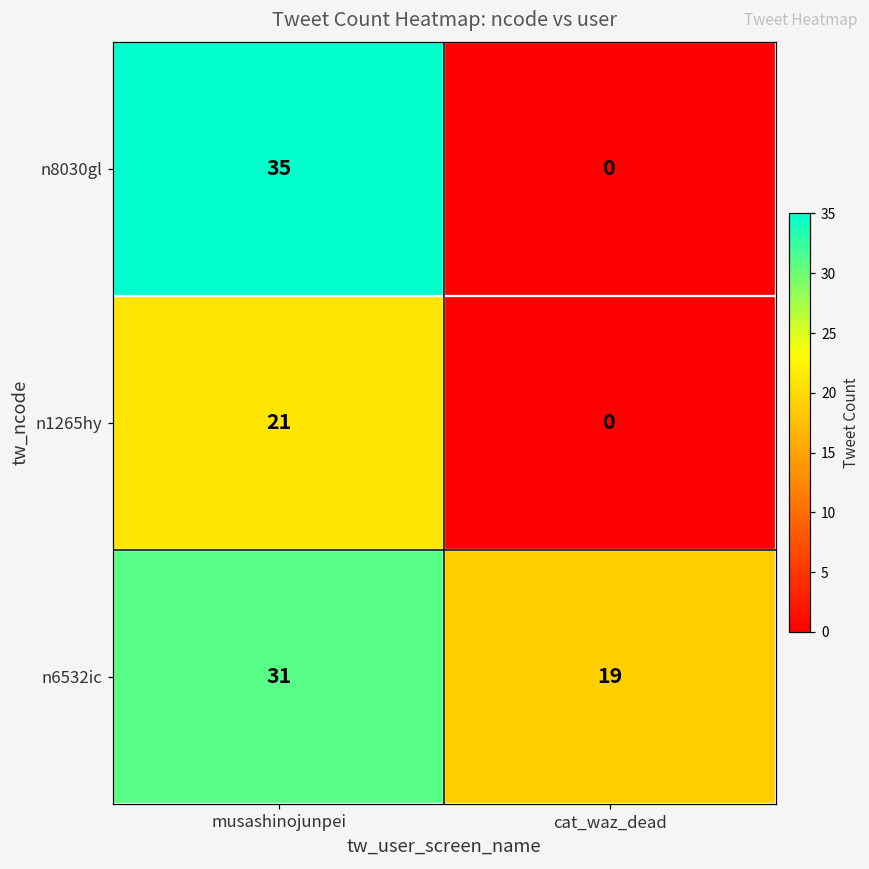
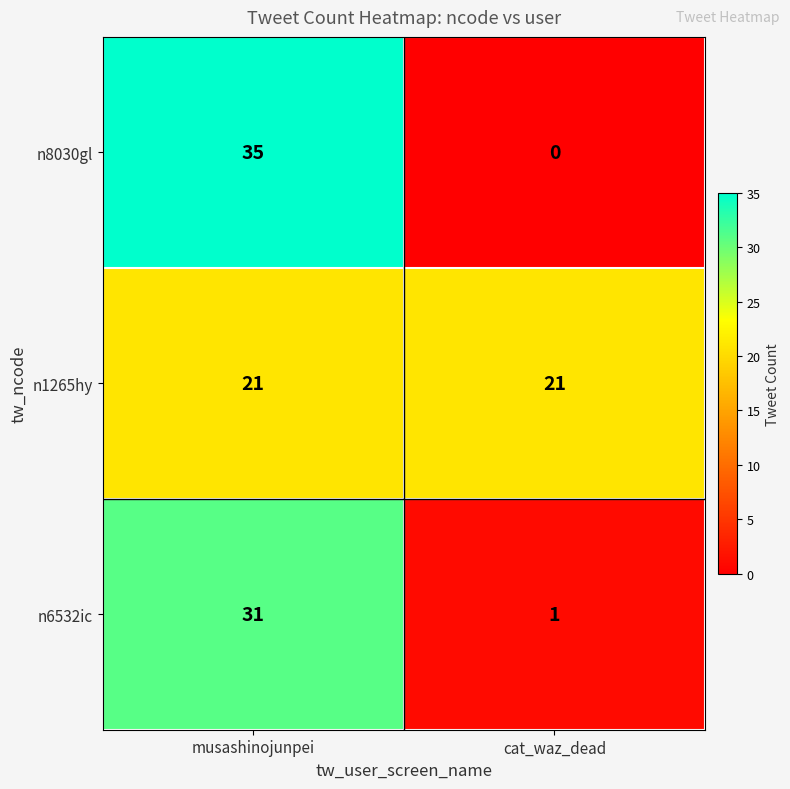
  {
    "n8030gl": {
      "musashinojunpei": 35,
      "cat_waz_dead": 0
    },
    "n1265hy": {
      "musashinojunpei": 21,
-     "cat_waz_dead": 0
+     "cat_waz_dead": 21
    },
    "n6532ic": {
      "musashinojunpei": 31,
-     "cat_waz_dead": 19
+     "cat_waz_dead": 1
    }
  }
